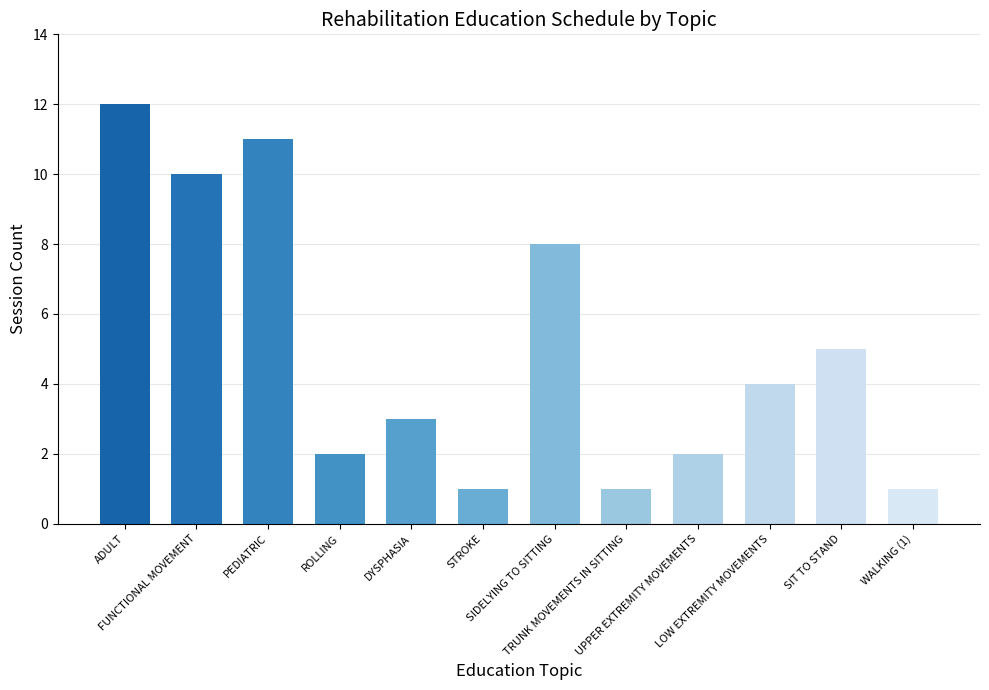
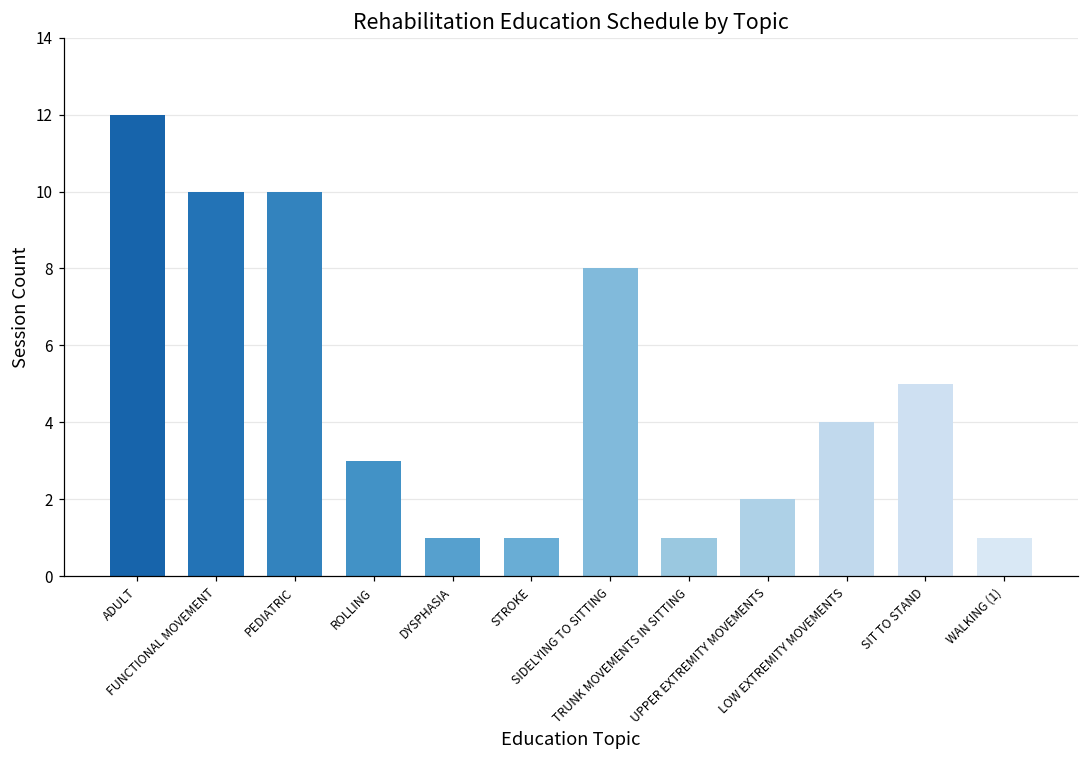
  {
    "ADULT": 12,
    "FUNCTIONAL MOVEMENT": 10,
-   "PEDIATRIC": 11,
-   "ROLLING": 2,
-   "DYSPHASIA": 3,
+   "PEDIATRIC": 10,
+   "ROLLING": 3,
+   "DYSPHASIA": 1,
    "STROKE": 1,
    "SIDELYING TO SITTING": 8,
    "TRUNK MOVEMENTS IN SITTING": 1,
    "UPPER EXTREMITY MOVEMENTS": 2,
    "LOW EXTREMITY MOVEMENTS": 4,
    "SIT TO STAND": 5,
    "WALKING (1)": 1
  }
